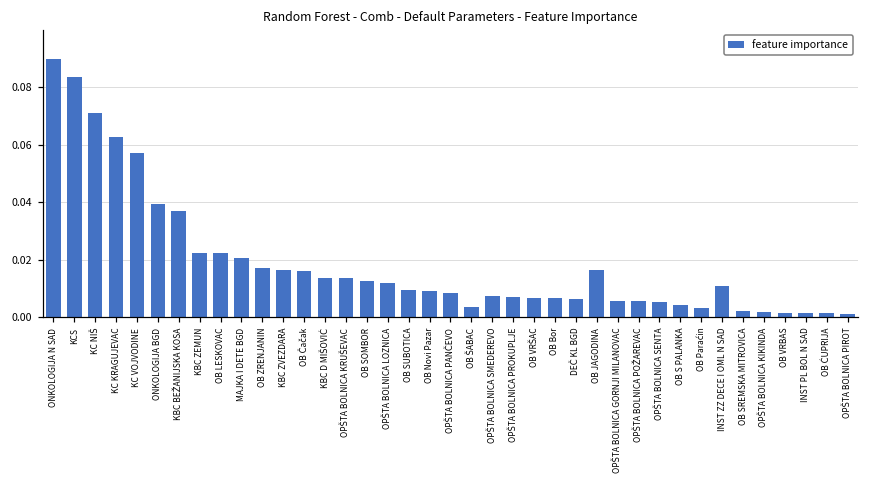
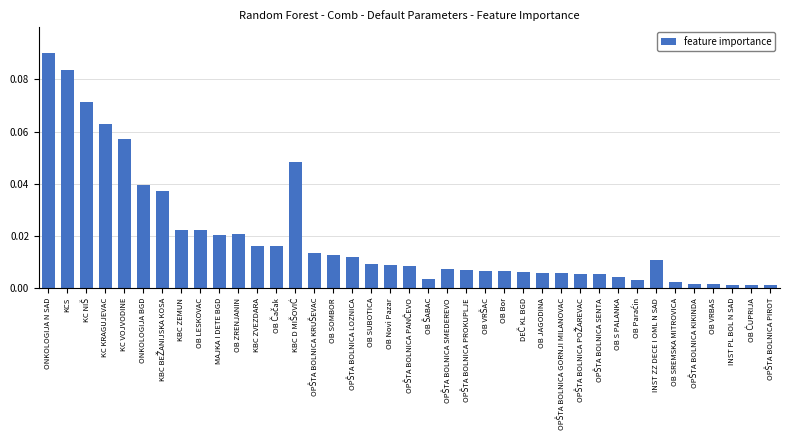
  {
    "ONKOLOGIJA N SAD": 0.090,
    "KCS": 0.084,
    "KC NIŠ": 0.071,
    "KC KRAGUJEVAC": 0.063,
    "KC VOJVODINE": 0.057,
    "ONKOLOGIJA BGD": 0.039,
    "KBC BEŽANIJSKA KOSA": 0.037,
    "KBC ZEMUN": 0.022,
    "OB LESKOVAC": 0.022,
    "MAJKA I DETE BGD": 0.020,
-   "OB ZRENJANIN": 0.017,
+   "OB ZRENJANIN": 0.021,
    "KBC ZVEZDARA": 0.016,
    "OB Čačak": 0.016,
-   "KBC D MIŠOVIĆ": 0.014,
+   "KBC D MIŠOVIĆ": 0.048,
    "OPŠTA BOLNICA KRUŠEVAC": 0.014,
    "OB SOMBOR": 0.013,
    "OPŠTA BOLNICA LOZNICA": 0.012,
    "OB SUBOTICA": 0.009,
    "OB Novi Pazar": 0.009,
    "OPŠTA BOLNICA PANČEVO": 0.008,
    "OB ŠABAC": 0.004,
    "OPŠTA BOLNICA SMEDEREVO": 0.007,
    "OPŠTA BOLNICA PROKUPLJE": 0.007,
    "OB VRŠAC": 0.007,
    "OB Bor": 0.007,
    "DEČ KL BGD": 0.006,
-   "OB JAGODINA": 0.017,
+   "OB JAGODINA": 0.006,
    "OPŠTA BOLNICA GORNJI MILANOVAC": 0.006,
    "OPŠTA BOLNICA POŽAREVAC": 0.006,
    "OPŠTA BOLNICA SENTA": 0.005,
    "OB S PALANKA": 0.004,
    "OB Paraćin": 0.003,
    "INST ZZ DECE I OML N SAD": 0.011,
    "OB SREMSKA MITROVICA": 0.002,
    "OPŠTA BOLNICA KIKINDA": 0.002,
    "OB VRBAS": 0.001,
    "INST PL BOL N SAD": 0.001,
    "OB ĆUPRIJA": 0.001,
    "OPŠTA BOLNICA PIROT": 0.001
  }
